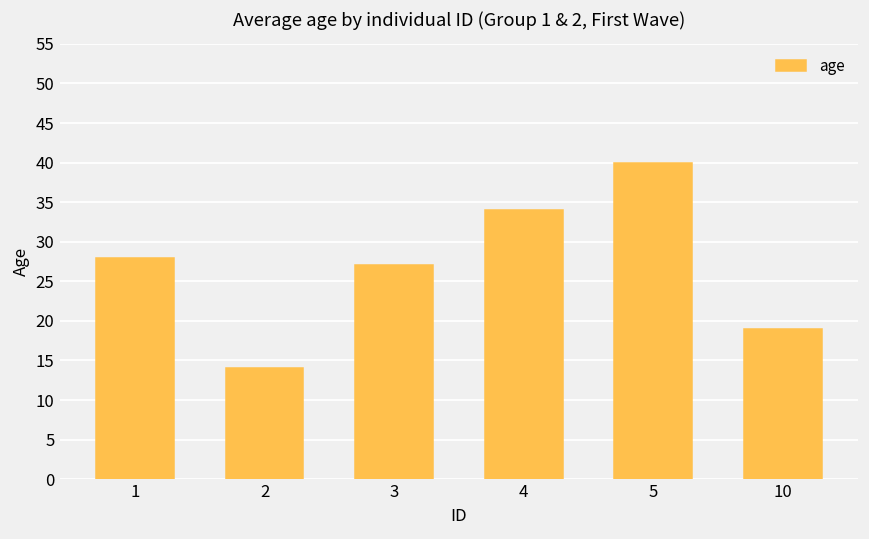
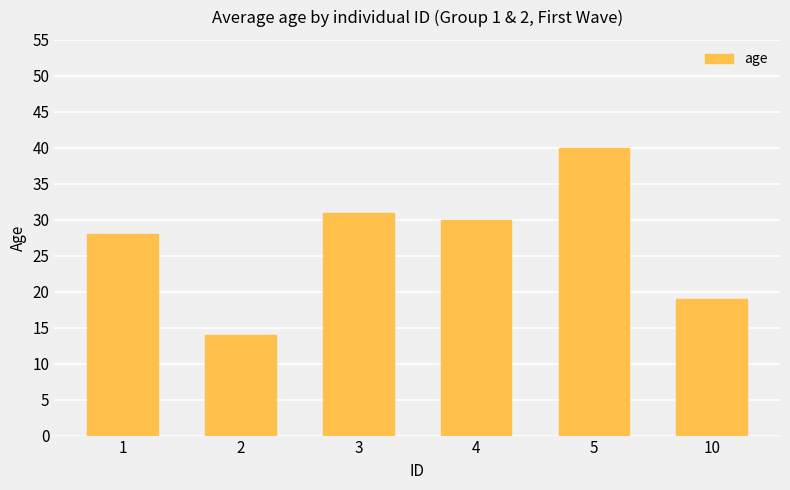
  {
    "1": 28,
    "2": 14,
-   "3": 27,
-   "4": 34,
+   "3": 31,
+   "4": 30,
    "5": 40,
    "10": 19
  }
